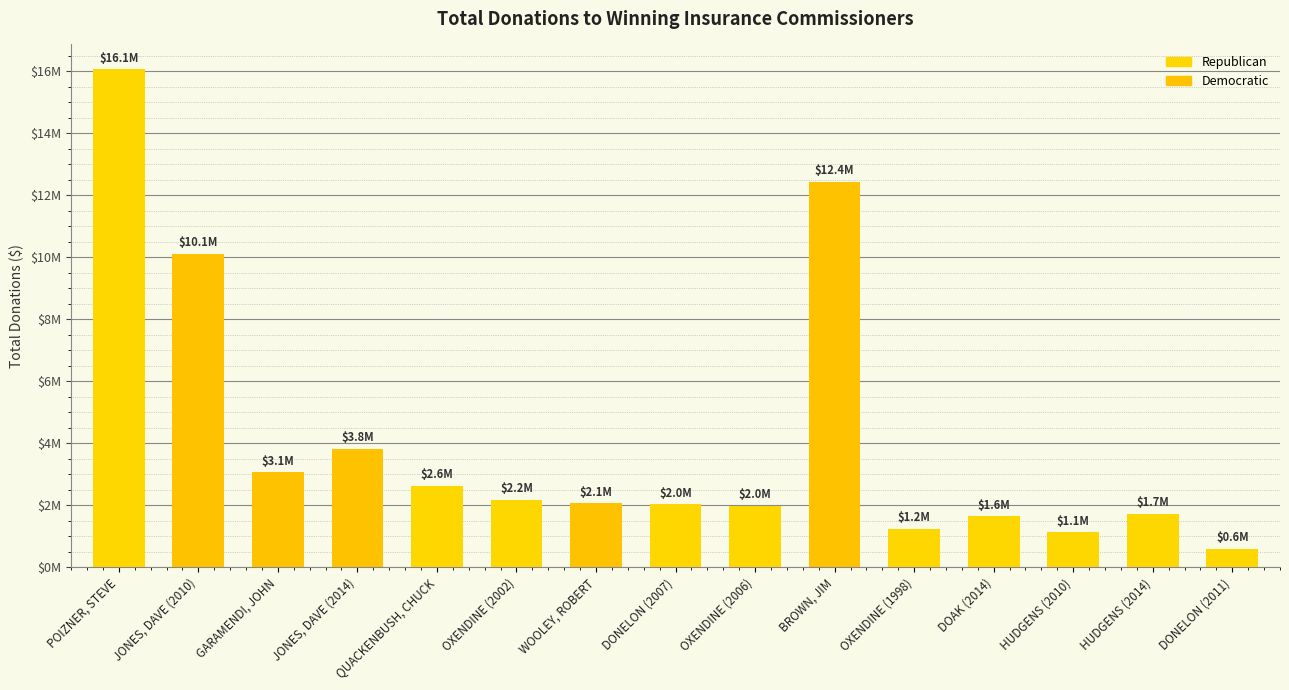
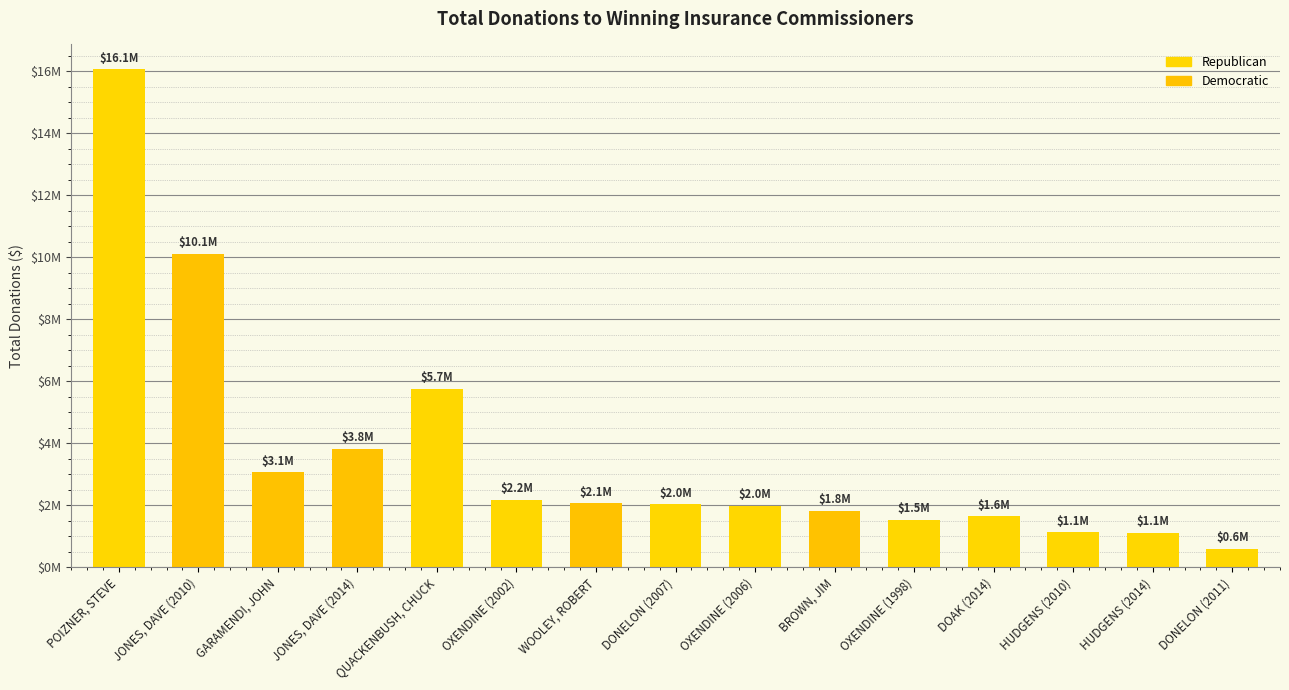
  {
    "POIZNER, STEVE": "$16.1M",
    "JONES, DAVE (2010)": "$10.1M",
    "GARAMENDI, JOHN": "$3.1M",
    "JONES, DAVE (2014)": "$3.8M",
-   "QUACKENBUSH, CHUCK": "$2.6M",
+   "QUACKENBUSH, CHUCK": "$5.7M",
    "OXENDINE (2002)": "$2.2M",
    "WOOLEY, ROBERT": "$2.1M",
    "DONELON (2007)": "$2.0M",
    "OXENDINE (2006)": "$2.0M",
-   "BROWN, JIM": "$12.4M",
-   "OXENDINE (1998)": "$1.2M",
+   "BROWN, JIM": "$1.8M",
+   "OXENDINE (1998)": "$1.5M",
    "DOAK (2014)": "$1.6M",
    "HUDGENS (2010)": "$1.1M",
-   "HUDGENS (2014)": "$1.7M",
+   "HUDGENS (2014)": "$1.1M",
    "DONELON (2011)": "$0.6M"
  }
